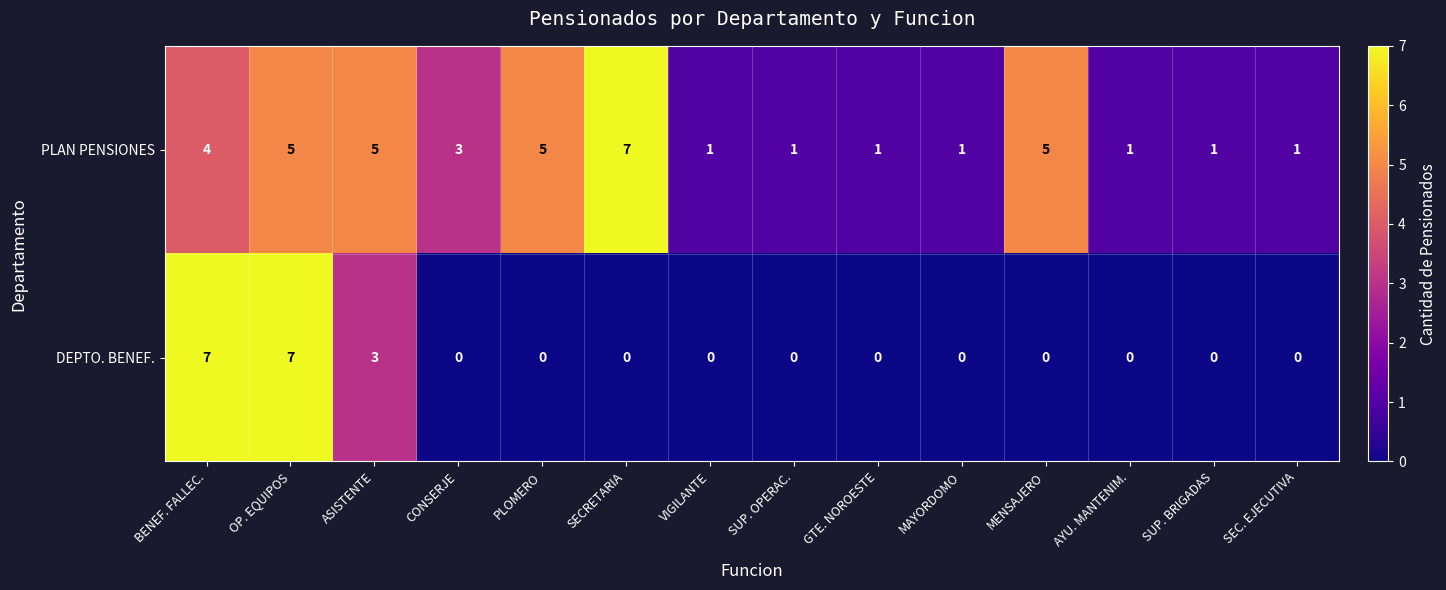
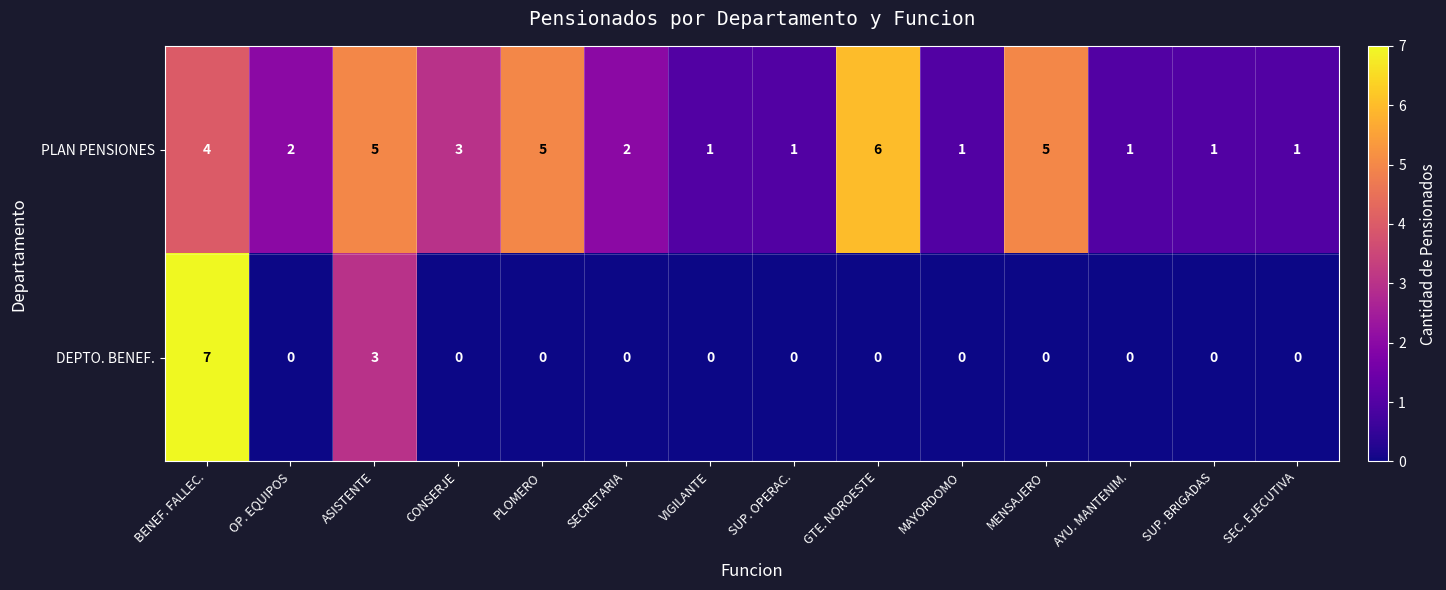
  {
    "PLAN PENSIONES": {
      "BENEF. FALLEC.": 4,
-     "OP. EQUIPOS": 5,
+     "OP. EQUIPOS": 2,
      "ASISTENTE": 5,
      "CONSERJE": 3,
      "PLOMERO": 5,
-     "SECRETARIA": 7,
+     "SECRETARIA": 2,
      "VIGILANTE": 1,
      "SUP. OPERAC.": 1,
-     "GTE. NOROESTE": 1,
+     "GTE. NOROESTE": 6,
      "MAYORDOMO": 1,
      "MENSAJERO": 5,
      "AYU. MANTENIM.": 1,
      "SUP. BRIGADAS": 1,
      "SEC. EJECUTIVA": 1
    },
    "DEPTO. BENEF.": {
      "BENEF. FALLEC.": 7,
-     "OP. EQUIPOS": 7,
+     "OP. EQUIPOS": 0,
      "ASISTENTE": 3,
      "CONSERJE": 0,
      "PLOMERO": 0,
      "SECRETARIA": 0,
      "VIGILANTE": 0,
      "SUP. OPERAC.": 0,
      "GTE. NOROESTE": 0,
      "MAYORDOMO": 0,
      "MENSAJERO": 0,
      "AYU. MANTENIM.": 0,
      "SUP. BRIGADAS": 0,
      "SEC. EJECUTIVA": 0
    }
  }
